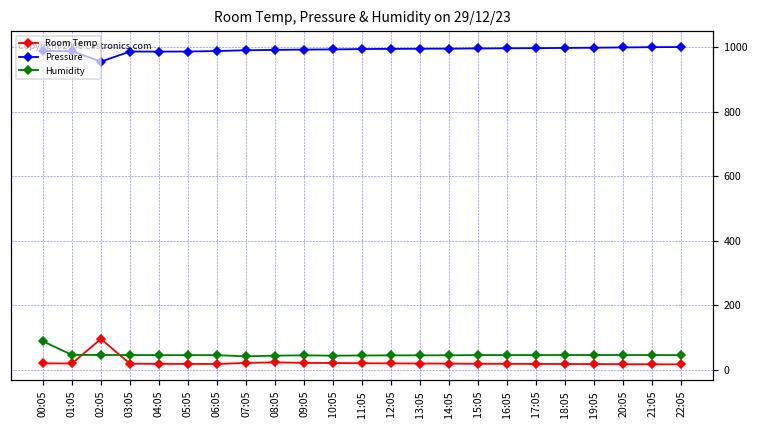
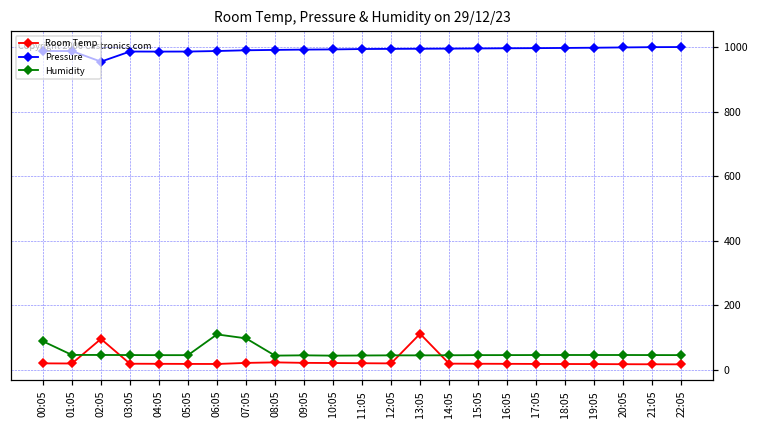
  {
    "Room Temp": {
      "00:05": 20,
      "01:05": 20,
      "02:05": 100,
      "03:05": 20,
      "04:05": 20,
      "05:05": 20,
      "06:05": 20,
      "07:05": 20,
      "08:05": 20,
      "09:05": 20,
      "10:05": 20,
      "11:05": 20,
      "12:05": 20,
-     "13:05": 20,
+     "13:05": 110,
      "14:05": 20,
      "15:05": 20,
      "16:05": 20,
      "17:05": 20,
      "18:05": 20,
      "19:05": 20,
      "20:05": 20,
      "21:05": 20,
      "22:05": 20
    },
    "Pressure": {
      "02:05": 960,
      "04:05": 990,
      "05:05": 990,
      "06:05": 990,
      "07:05": 990,
      "08:05": 990,
      "09:05": 990,
      "10:05": 990,
      "11:05": 1000,
      "12:05": 1000,
      "13:05": 1000,
      "14:05": 1000,
      "15:05": 1000,
      "16:05": 1000,
      "17:05": 1000,
      "18:05": 1000,
      "19:05": 1000,
      "20:05": 1000,
      "21:05": 1000,
      "22:05": 1000
    },
    "Humidity": {
      "00:05": 90,
      "01:05": 50,
      "02:05": 50,
      "03:05": 50,
      "04:05": 40,
      "05:05": 40,
-     "06:05": 40,
-     "07:05": 40,
+     "06:05": 110,
+     "07:05": 100,
      "08:05": 40,
      "09:05": 40,
      "10:05": 40,
      "11:05": 40,
      "12:05": 40,
      "13:05": 40,
      "14:05": 40,
      "15:05": 40,
      "16:05": 50,
      "17:05": 50,
      "18:05": 50,
      "19:05": 50,
      "20:05": 50,
      "21:05": 50,
      "22:05": 50
    }
  }
